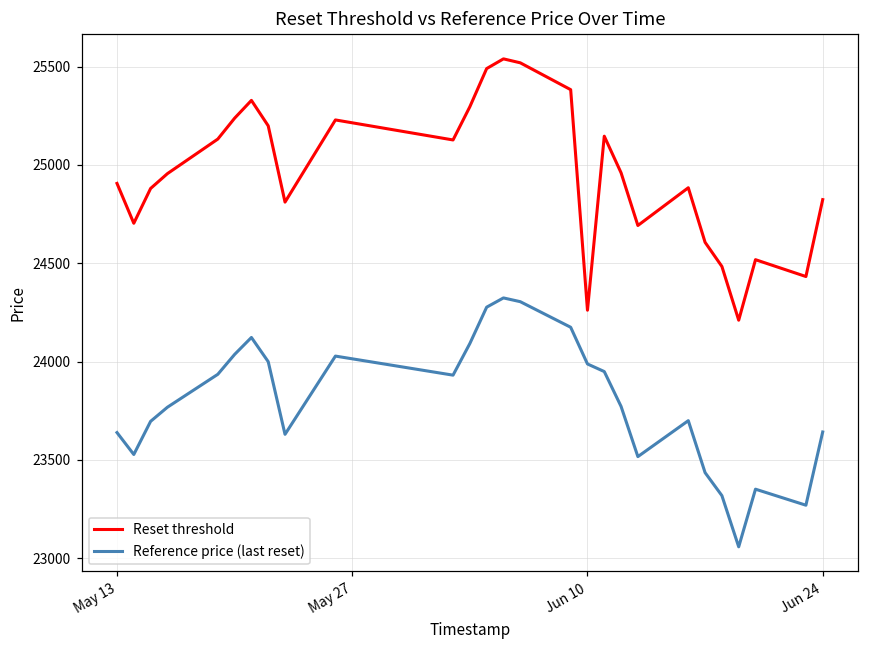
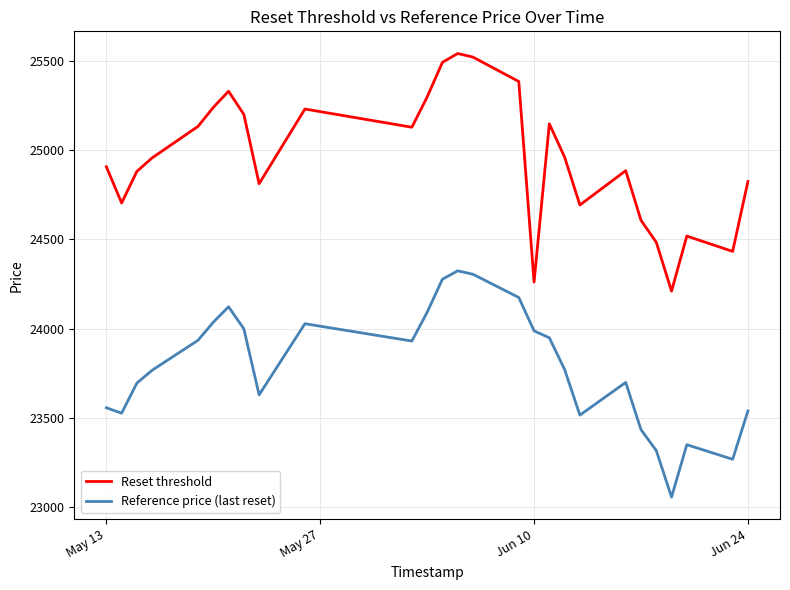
  {
    "Reset threshold": {
      "May 13": 24910,
      "Jun 10": 24260,
      "Jun 24": 24820
    },
    "Reference price (last reset)": {
-     "May 13": 23640,
+     "May 13": 23560,
      "Jun 10": 23990,
-     "Jun 24": 23640
+     "Jun 24": 23540
    }
  }
